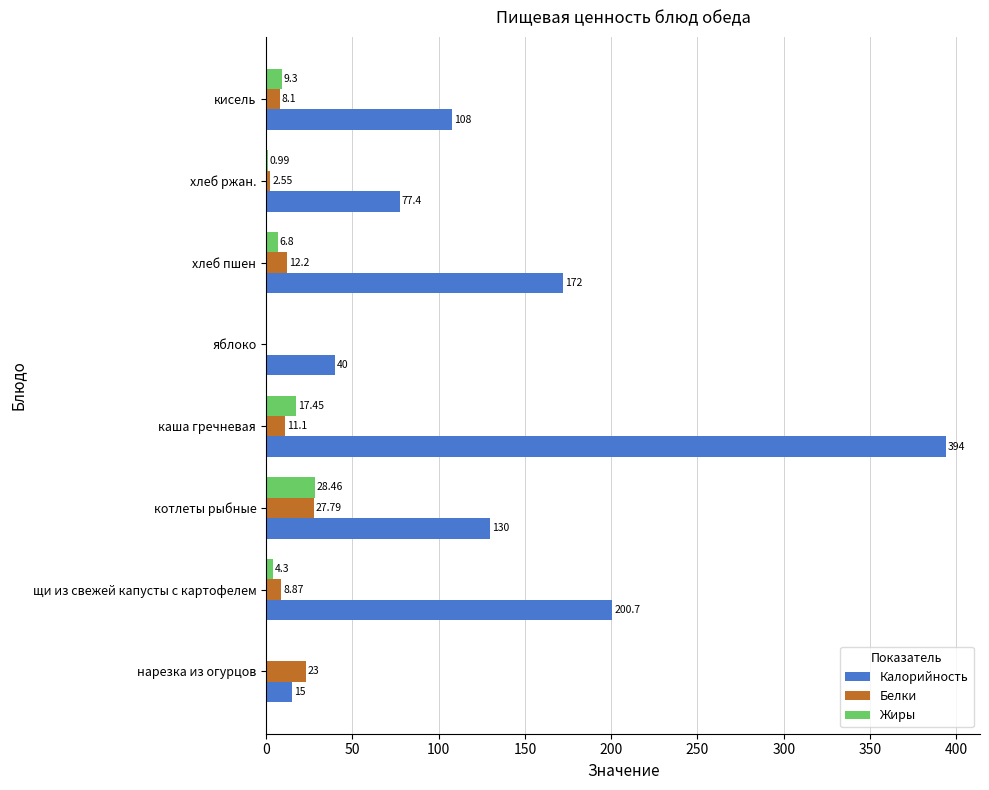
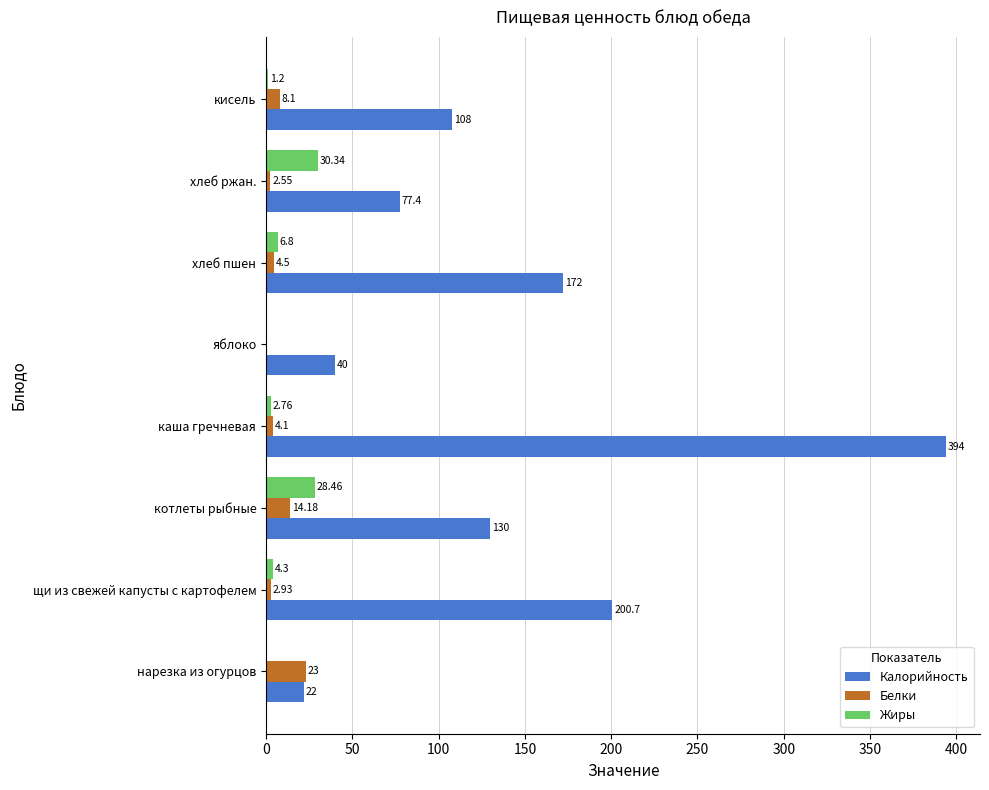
  {
    "Калорийность": {
      "кисель": 108,
      "хлеб ржан.": 77.4,
      "хлеб пшен": 172,
      "яблоко": 40,
      "каша гречневая": 394,
      "котлеты рыбные": 130,
      "щи из свежей капусты с картофелем": 200.7,
-     "нарезка из огурцов": 15
+     "нарезка из огурцов": 22
    },
    "Белки": {
      "кисель": 8.1,
      "хлеб ржан.": 2.55,
-     "хлеб пшен": 12.2,
-     "каша гречневая": 11.1,
-     "котлеты рыбные": 27.79,
-     "щи из свежей капусты с картофелем": 8.87,
+     "хлеб пшен": 4.5,
+     "каша гречневая": 4.1,
+     "котлеты рыбные": 14.18,
+     "щи из свежей капусты с картофелем": 2.93,
      "нарезка из огурцов": 23
    },
    "Жиры": {
-     "кисель": 9.3,
-     "хлеб ржан.": 0.99,
+     "кисель": 1.2,
+     "хлеб ржан.": 30.34,
      "хлеб пшен": 6.8,
-     "каша гречневая": 17.45,
+     "каша гречневая": 2.76,
      "котлеты рыбные": 28.46,
      "щи из свежей капусты с картофелем": 4.3
    }
  }
